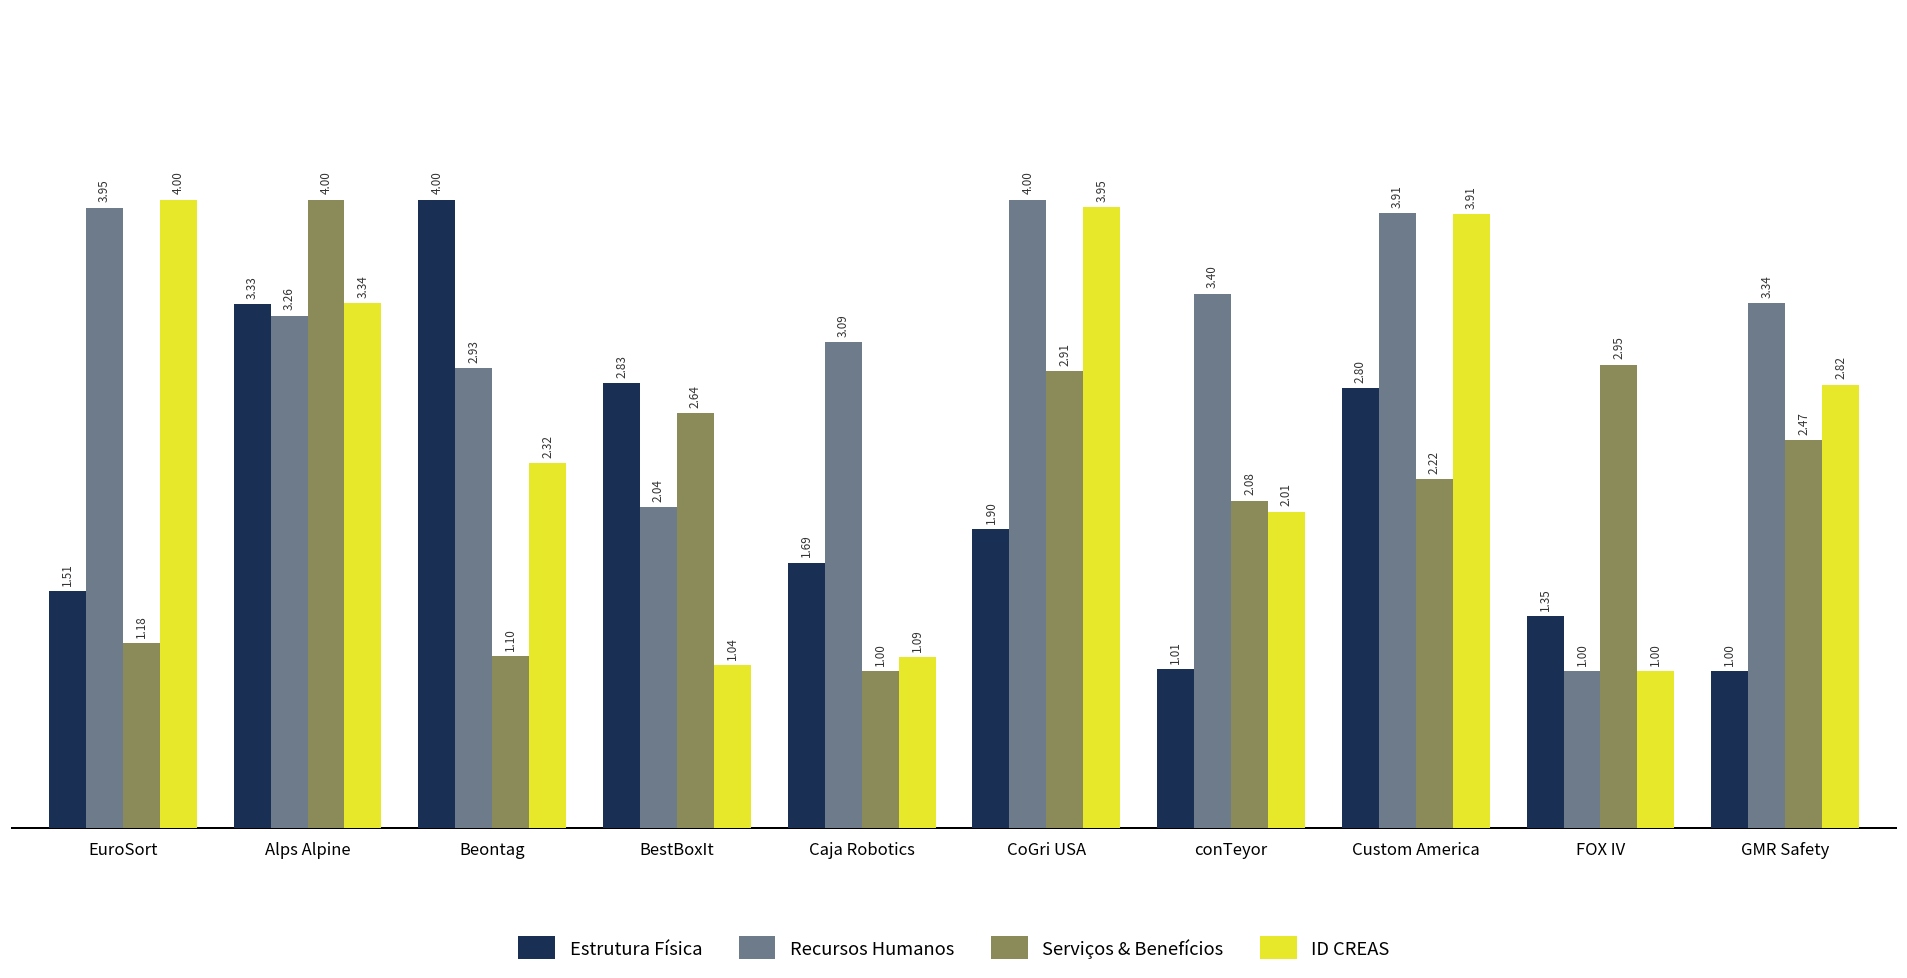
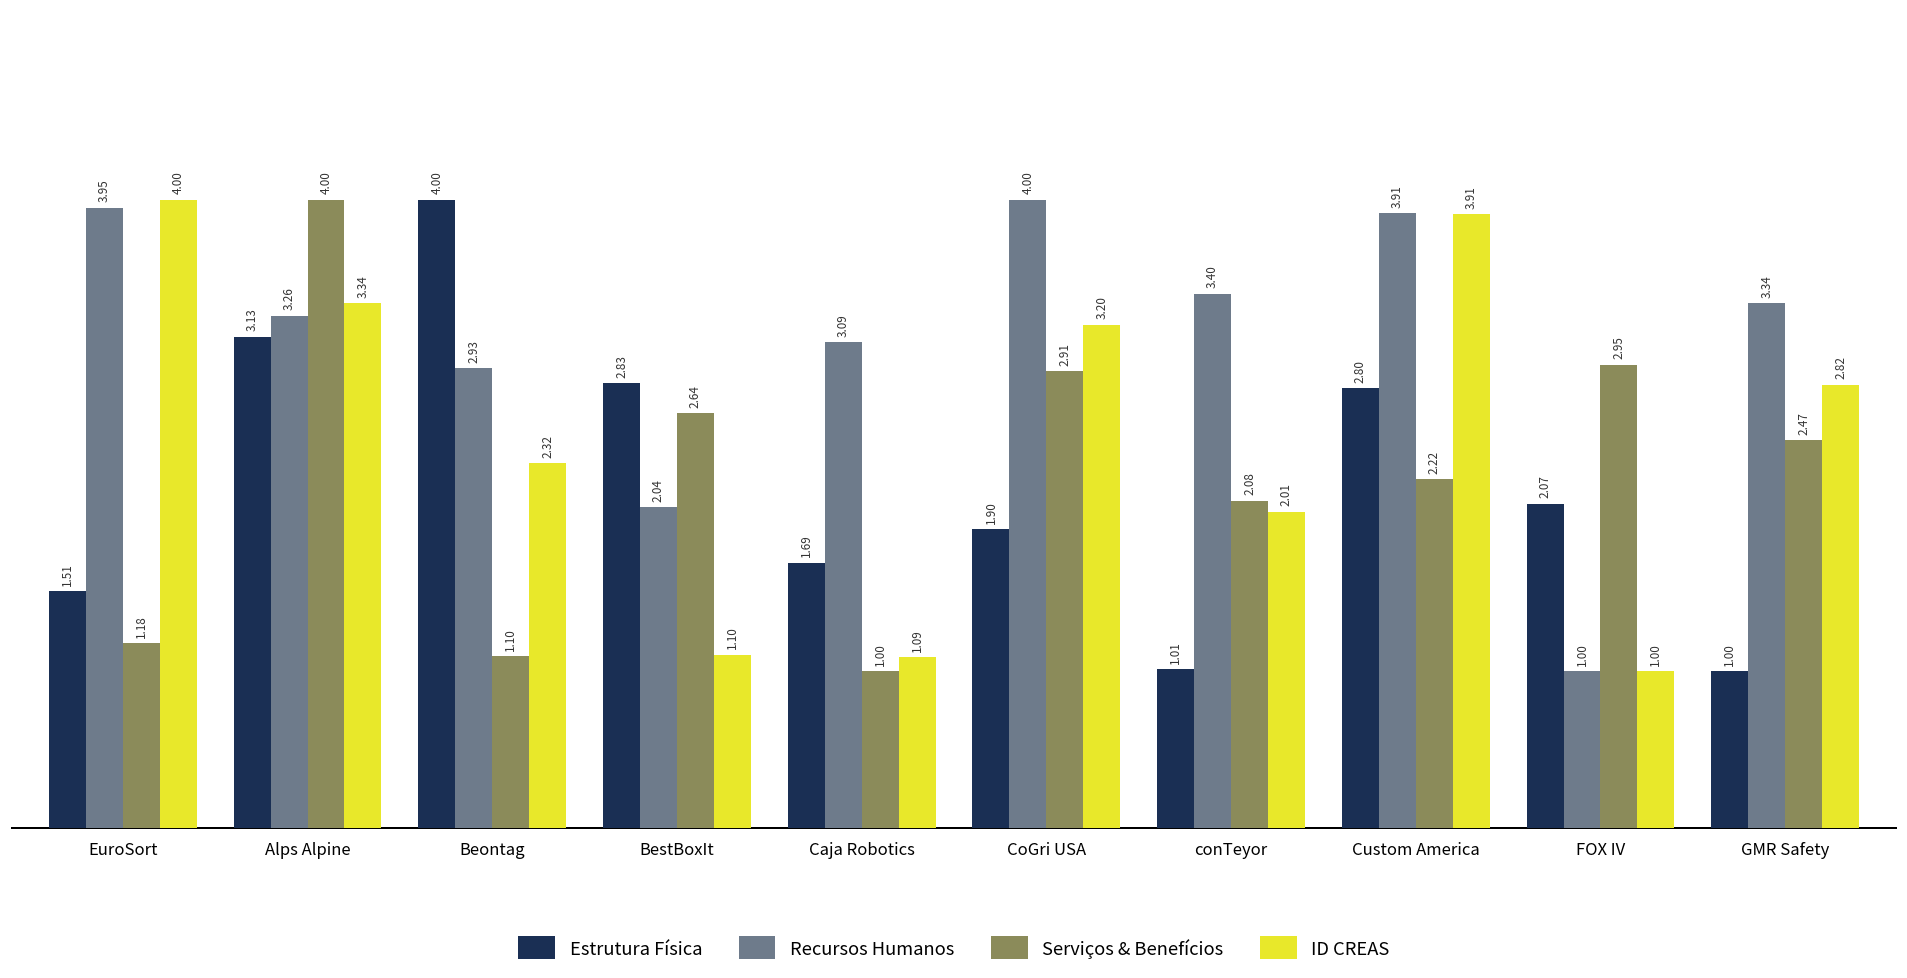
  {
    "Estrutura Física": {
      "EuroSort": 1.51,
-     "Alps Alpine": 3.33,
+     "Alps Alpine": 3.13,
      "Beontag": 4.00,
      "BestBoxIt": 2.83,
      "Caja Robotics": 1.69,
      "CoGri USA": 1.90,
      "conTeyor": 1.01,
      "Custom America": 2.80,
-     "FOX IV": 1.35,
+     "FOX IV": 2.07,
      "GMR Safety": 1.00
    },
    "ID CREAS": {
      "EuroSort": 4.00,
      "Alps Alpine": 3.34,
      "Beontag": 2.32,
-     "BestBoxIt": 1.04,
+     "BestBoxIt": 1.10,
      "Caja Robotics": 1.09,
-     "CoGri USA": 3.95,
+     "CoGri USA": 3.20,
      "conTeyor": 2.01,
      "Custom America": 3.91,
      "FOX IV": 1.00,
      "GMR Safety": 2.82
    }
  }
